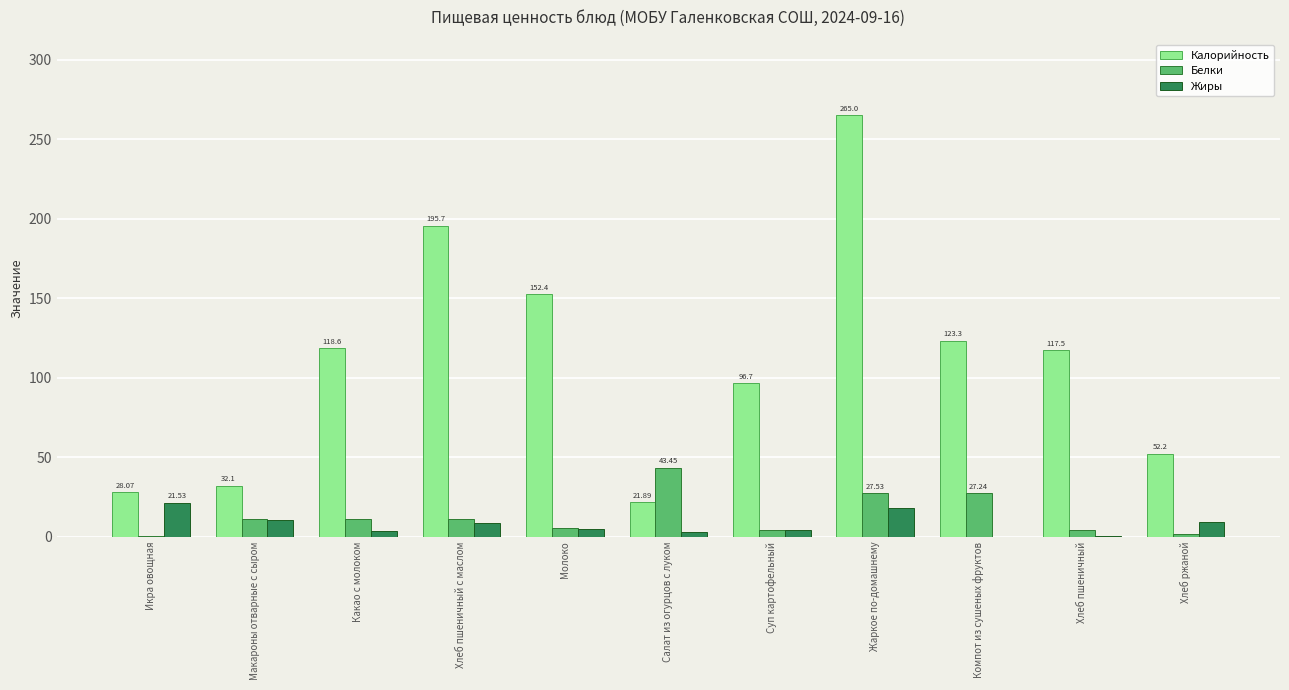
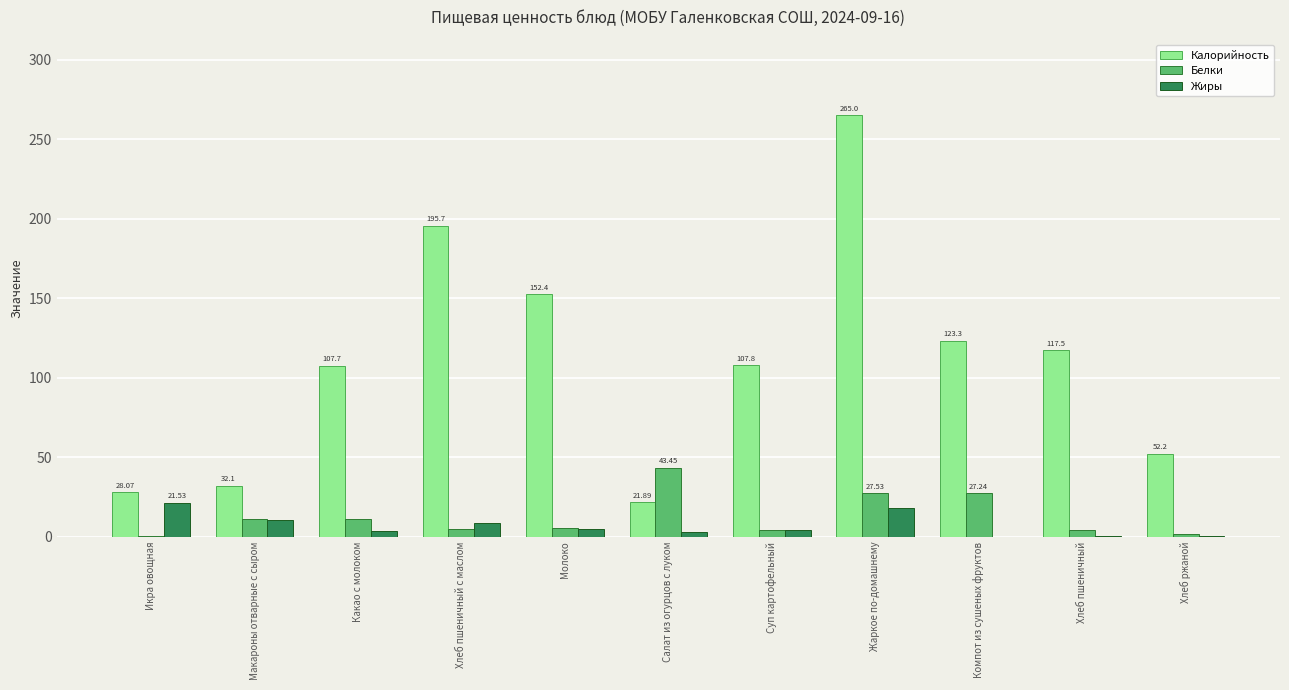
  {
    "Калорийность": {
      "Икра овощная": 28.07,
      "Макароны отварные с сыром": 32.1,
-     "Какао с молоком": 118.6,
+     "Какао с молоком": 107.7,
      "Хлеб пшеничный с маслом": 195.7,
      "Молоко": 152.4,
      "Салат из огурцов с луком": 21.89,
-     "Суп картофельный": 96.7,
+     "Суп картофельный": 107.8,
      "Жаркое по-домашнему": 265.0,
      "Компот из сушеных фруктов": 123.3,
      "Хлеб пшеничный": 117.5,
      "Хлеб ржаной": 52.2
    },
    "Белки": {
      "Макароны отварные с сыром": 11,
      "Какао с молоком": 11,
-     "Хлеб пшеничный с маслом": 11,
+     "Хлеб пшеничный с маслом": 5,
      "Молоко": 6,
      "Суп картофельный": 4,
      "Хлеб пшеничный": 4,
      "Хлеб ржаной": 2
    },
    "Жиры": {
      "Макароны отварные с сыром": 10,
      "Какао с молоком": 4,
      "Хлеб пшеничный с маслом": 9,
      "Молоко": 5,
      "Салат из огурцов с луком": 3,
      "Суп картофельный": 4,
      "Жаркое по-домашнему": 18,
      "Компот из сушеных фруктов": 0,
-     "Хлеб ржаной": 9
+     "Хлеб ржаной": 0
    }
  }
